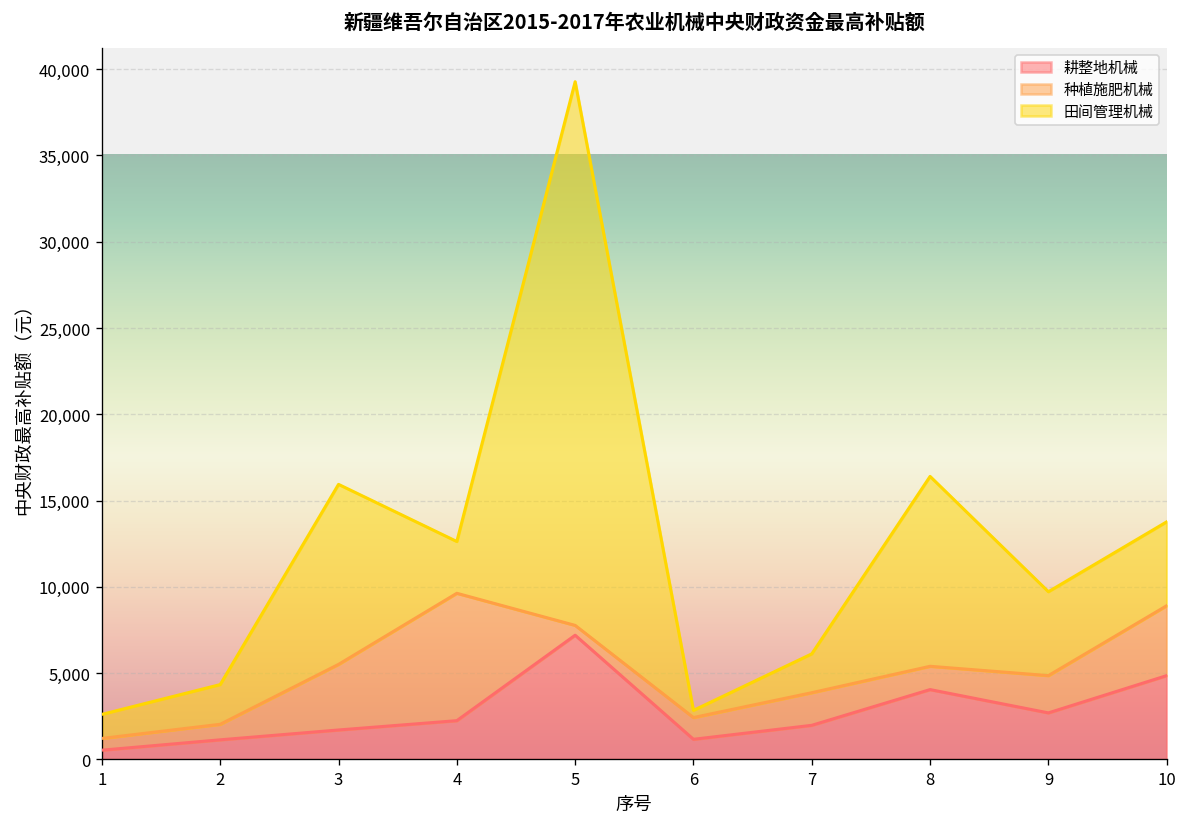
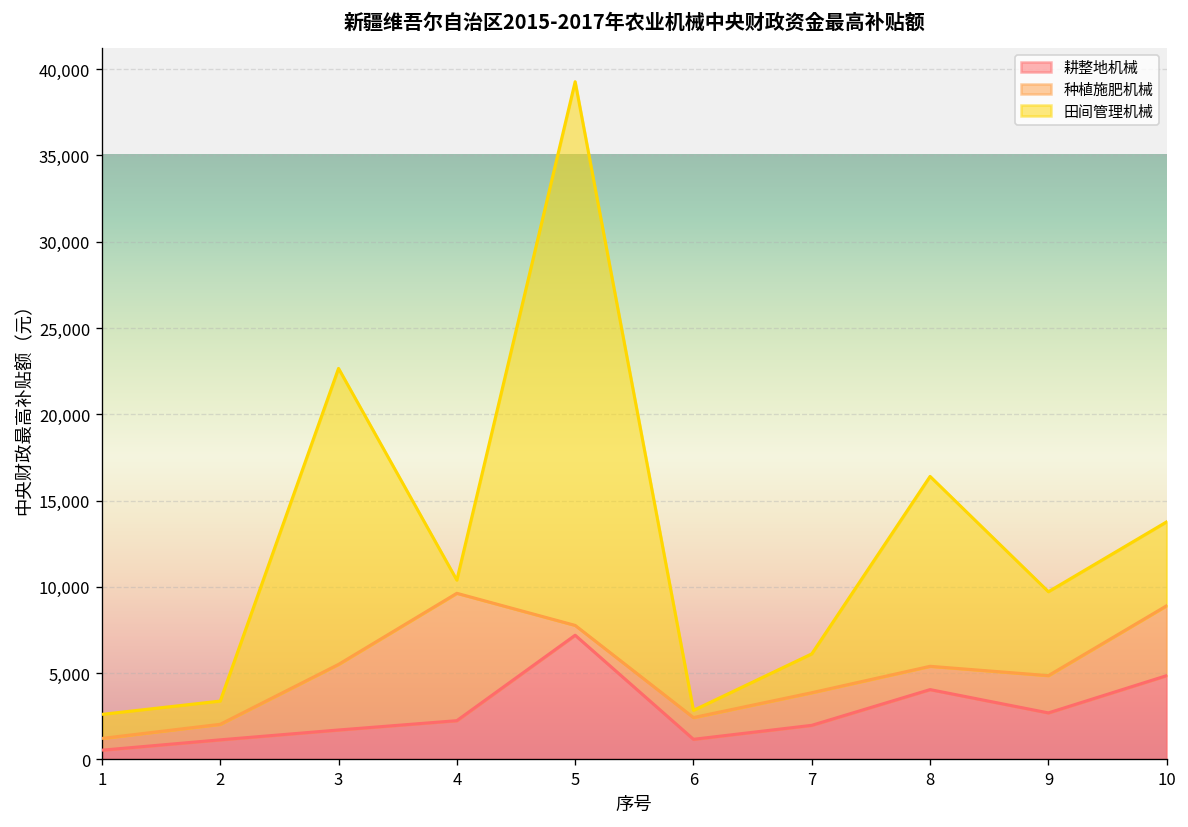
  {
    "田间管理机械": {
      "1": "1,400",
-     "2": "2,300",
-     "3": "10,400",
-     "4": "3,000",
+     "2": "1,300",
+     "3": "17,200",
+     "4": "800",
      "5": "31,500",
      "6": "400",
      "7": "2,300",
      "8": "11,000",
      "9": "4,900",
      "10": "4,900"
    }
  }
